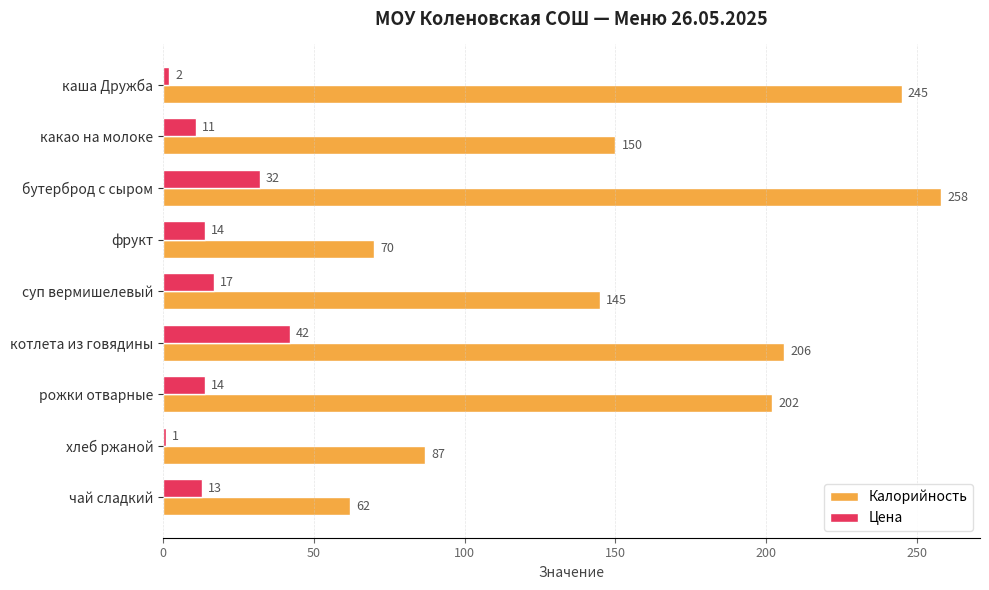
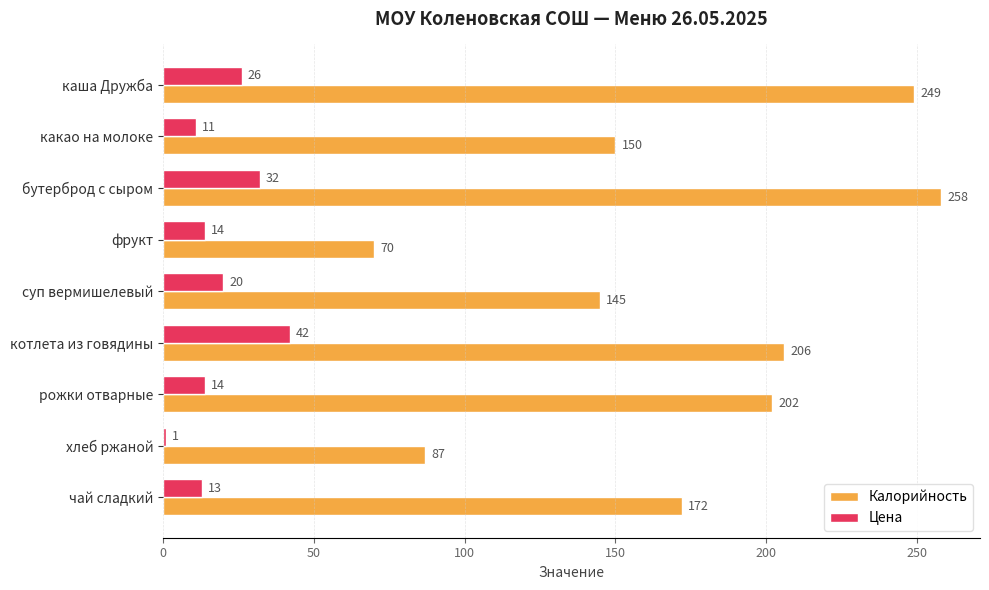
  {
    "Калорийность": {
-     "каша Дружба": 245,
+     "каша Дружба": 249,
      "какао на молоке": 150,
      "бутерброд с сыром": 258,
      "фрукт": 70,
      "суп вермишелевый": 145,
      "котлета из говядины": 206,
      "рожки отварные": 202,
      "хлеб ржаной": 87,
-     "чай сладкий": 62
+     "чай сладкий": 172
    },
    "Цена": {
-     "каша Дружба": 2,
+     "каша Дружба": 26,
      "какао на молоке": 11,
      "бутерброд с сыром": 32,
      "фрукт": 14,
-     "суп вермишелевый": 17,
+     "суп вермишелевый": 20,
      "котлета из говядины": 42,
      "рожки отварные": 14,
      "хлеб ржаной": 1,
      "чай сладкий": 13
    }
  }
